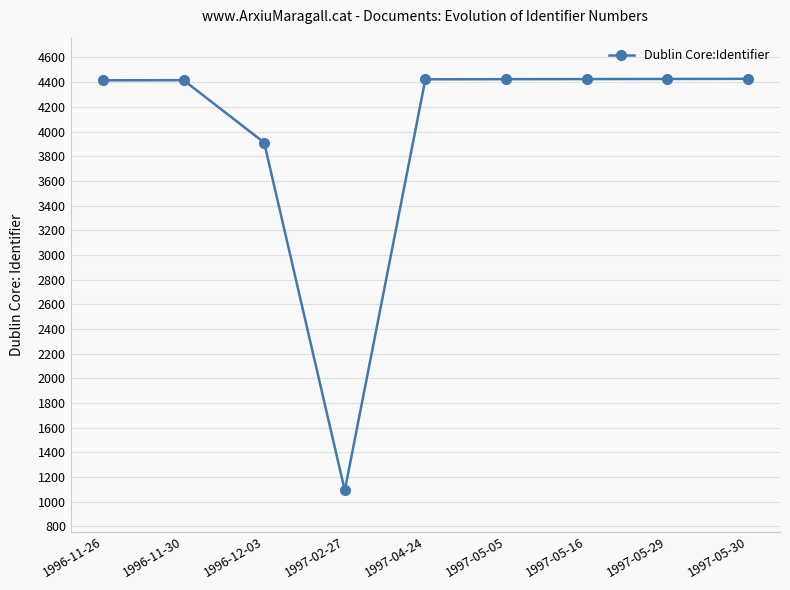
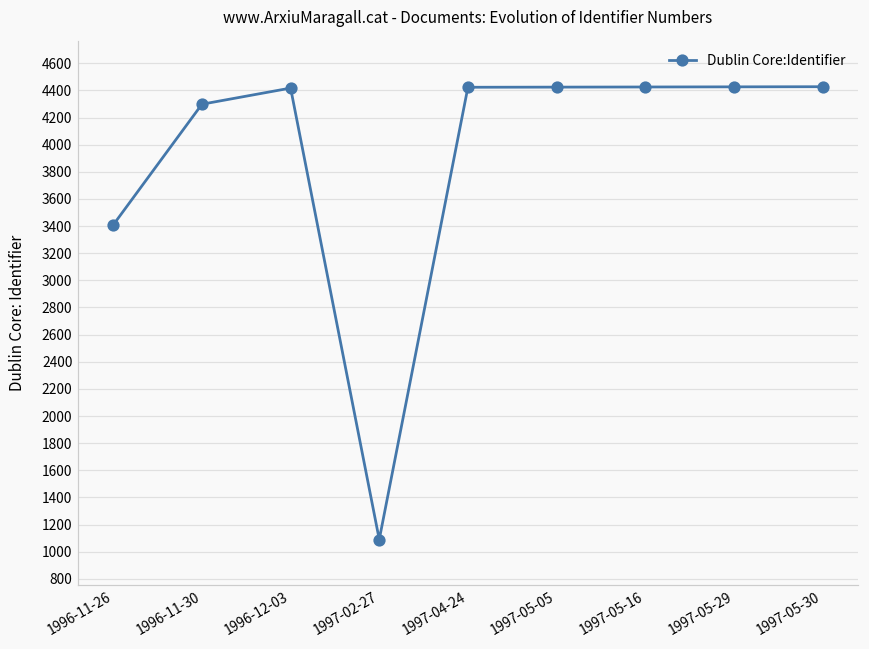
  {
-   "1996-11-26": 4420,
-   "1996-11-30": 4420,
-   "1996-12-03": 3910,
+   "1996-11-26": 3410,
+   "1996-11-30": 4300,
+   "1996-12-03": 4420,
    "1997-02-27": 1090,
    "1997-04-24": 4420,
    "1997-05-05": 4420,
    "1997-05-16": 4430,
    "1997-05-29": 4430,
    "1997-05-30": 4430
  }
